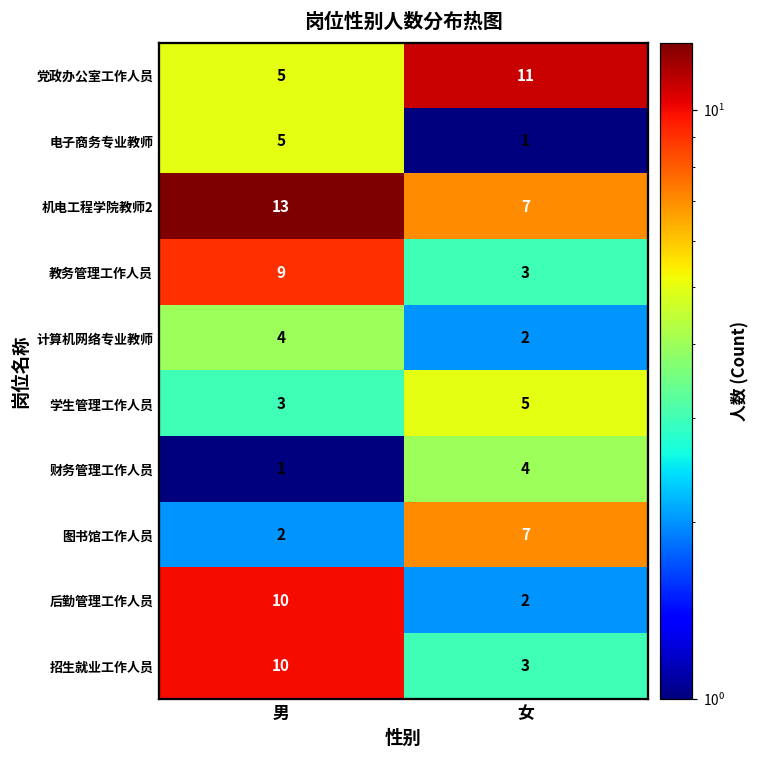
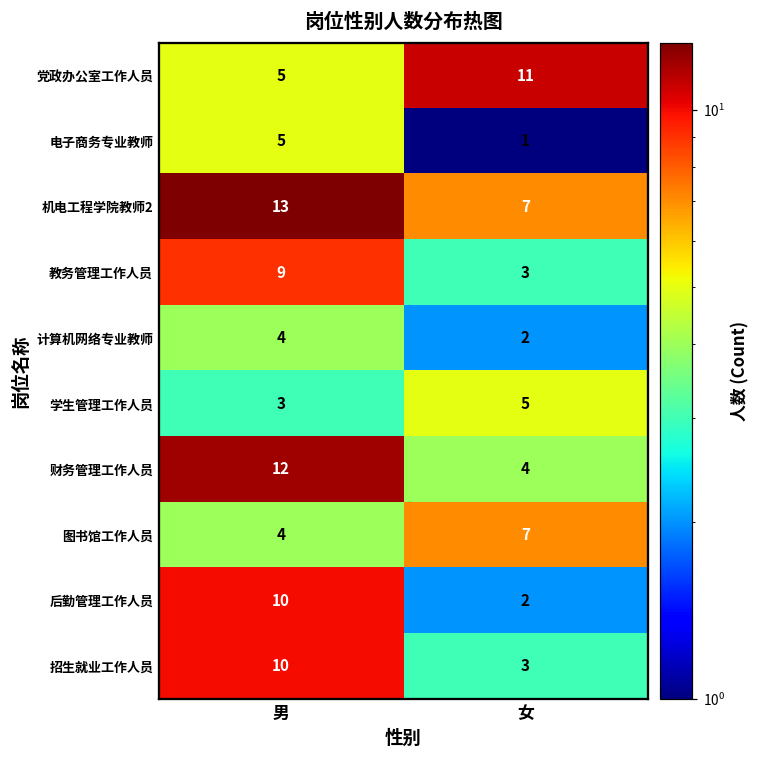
  {
    "党政办公室工作人员": {
      "男": 5,
      "女": 11
    },
    "电子商务专业教师": {
      "男": 5,
      "女": 1
    },
    "机电工程学院教师2": {
      "男": 13,
      "女": 7
    },
    "教务管理工作人员": {
      "男": 9,
      "女": 3
    },
    "计算机网络专业教师": {
      "男": 4,
      "女": 2
    },
    "学生管理工作人员": {
      "男": 3,
      "女": 5
    },
    "财务管理工作人员": {
-     "男": 1,
+     "男": 12,
      "女": 4
    },
    "图书馆工作人员": {
-     "男": 2,
+     "男": 4,
      "女": 7
    },
    "后勤管理工作人员": {
      "男": 10,
      "女": 2
    },
    "招生就业工作人员": {
      "男": 10,
      "女": 3
    }
  }
